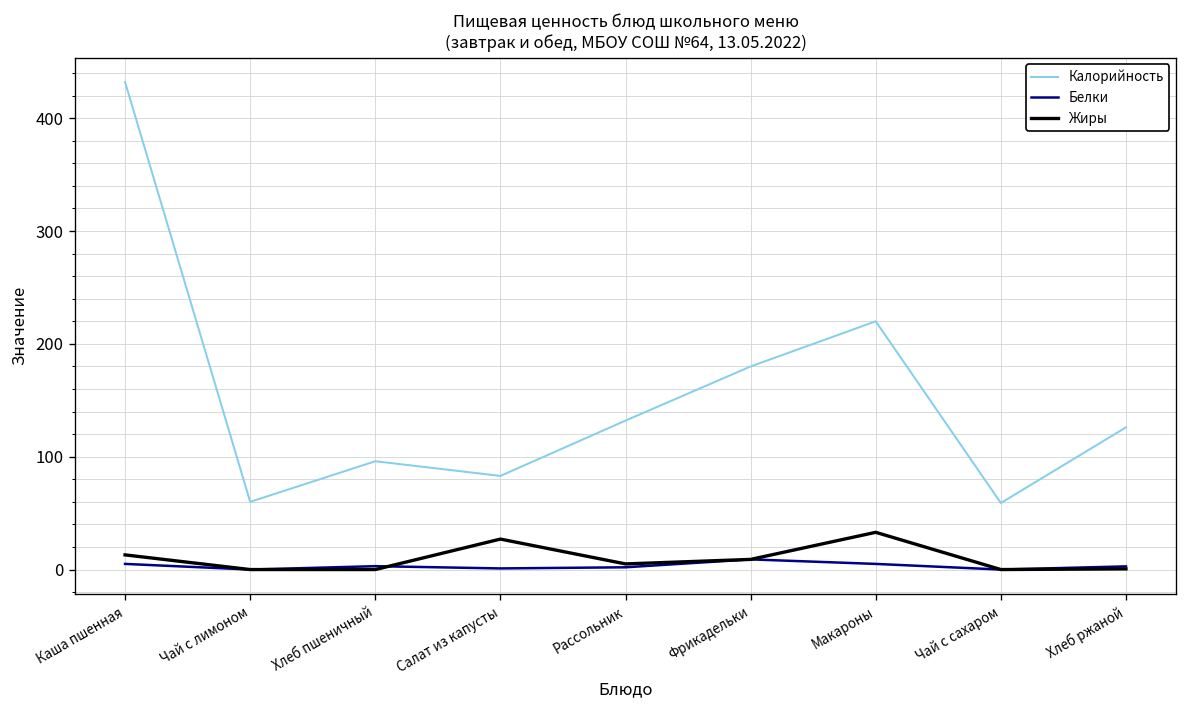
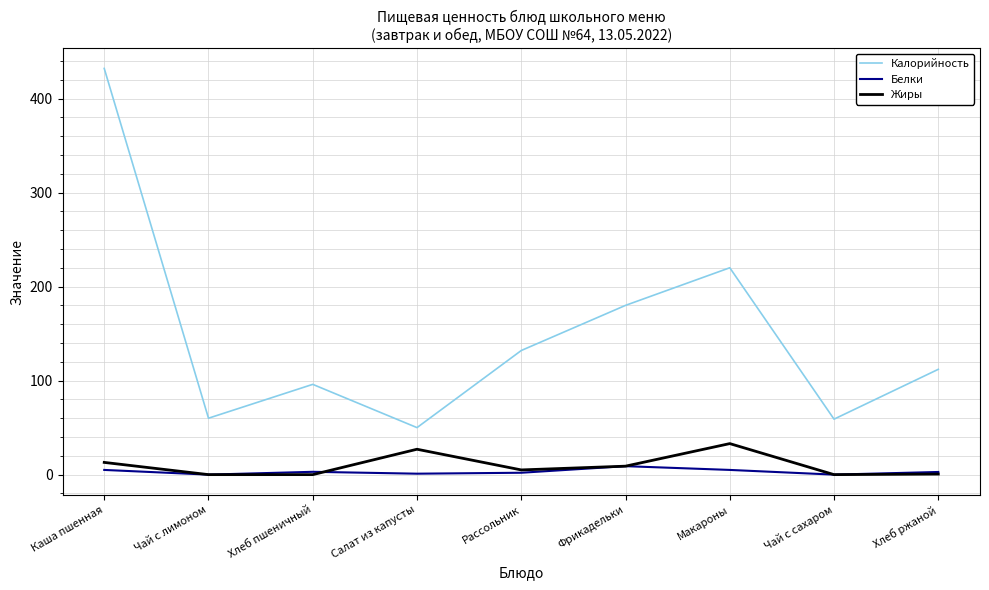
  {
    "Калорийность": {
      "Каша пшенная": 430,
      "Чай с лимоном": 60,
      "Хлеб пшеничный": 100,
-     "Салат из капусты": 80,
+     "Салат из капусты": 50,
      "Рассольник": 130,
      "Фрикадельки": 180,
      "Макароны": 220,
      "Чай с сахаром": 60,
-     "Хлеб ржаной": 130
+     "Хлеб ржаной": 110
    },
    "Белки": {
      "Каша пшенная": 10,
      "Хлеб пшеничный": 0,
      "Салат из капусты": 0,
      "Рассольник": 0,
      "Макароны": 10
    },
    "Жиры": {
      "Каша пшенная": 10,
      "Хлеб пшеничный": 0,
      "Салат из капусты": 30,
      "Рассольник": 10,
      "Макароны": 30
    }
  }
